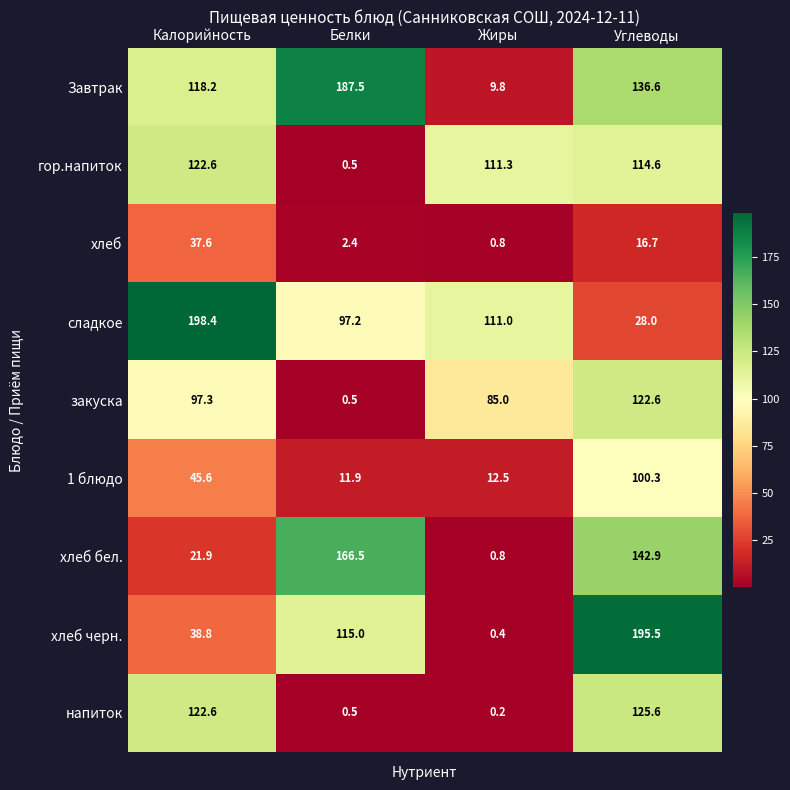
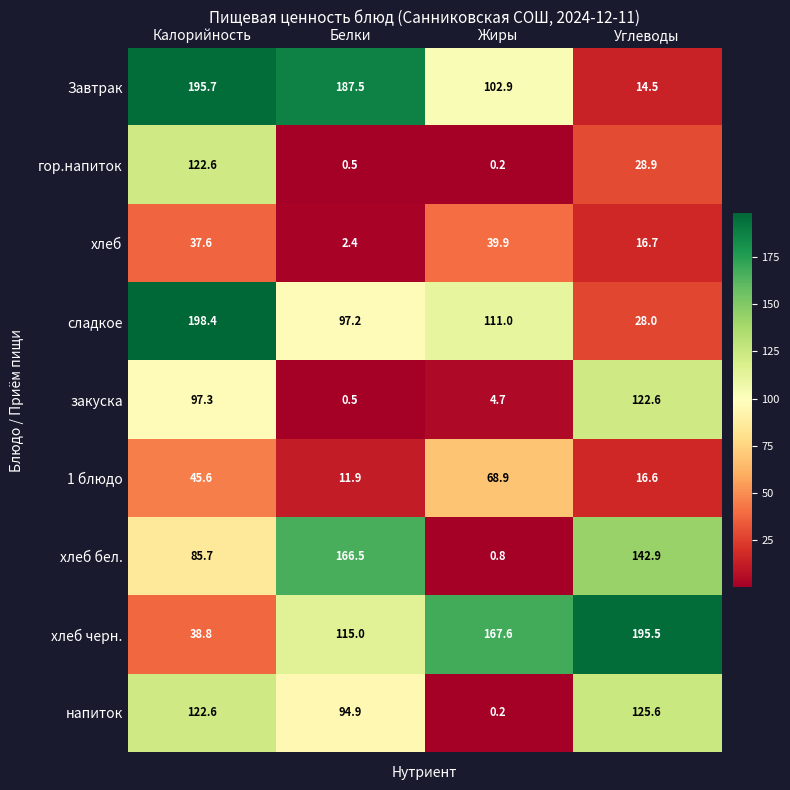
  {
    "Завтрак": {
-     "Калорийность": 118.2,
+     "Калорийность": 195.7,
      "Белки": 187.5,
-     "Жиры": 9.8,
-     "Углеводы": 136.6
+     "Жиры": 102.9,
+     "Углеводы": 14.5
    },
    "гор.напиток": {
      "Калорийность": 122.6,
      "Белки": 0.5,
-     "Жиры": 111.3,
-     "Углеводы": 114.6
+     "Жиры": 0.2,
+     "Углеводы": 28.9
    },
    "хлеб": {
      "Калорийность": 37.6,
      "Белки": 2.4,
-     "Жиры": 0.8,
+     "Жиры": 39.9,
      "Углеводы": 16.7
    },
    "сладкое": {
      "Калорийность": 198.4,
      "Белки": 97.2,
      "Жиры": 111.0,
      "Углеводы": 28.0
    },
    "закуска": {
      "Калорийность": 97.3,
      "Белки": 0.5,
-     "Жиры": 85.0,
+     "Жиры": 4.7,
      "Углеводы": 122.6
    },
    "1 блюдо": {
      "Калорийность": 45.6,
      "Белки": 11.9,
-     "Жиры": 12.5,
-     "Углеводы": 100.3
+     "Жиры": 68.9,
+     "Углеводы": 16.6
    },
    "хлеб бел.": {
-     "Калорийность": 21.9,
+     "Калорийность": 85.7,
      "Белки": 166.5,
      "Жиры": 0.8,
      "Углеводы": 142.9
    },
    "хлеб черн.": {
      "Калорийность": 38.8,
      "Белки": 115.0,
-     "Жиры": 0.4,
+     "Жиры": 167.6,
      "Углеводы": 195.5
    },
    "напиток": {
      "Калорийность": 122.6,
-     "Белки": 0.5,
+     "Белки": 94.9,
      "Жиры": 0.2,
      "Углеводы": 125.6
    }
  }
